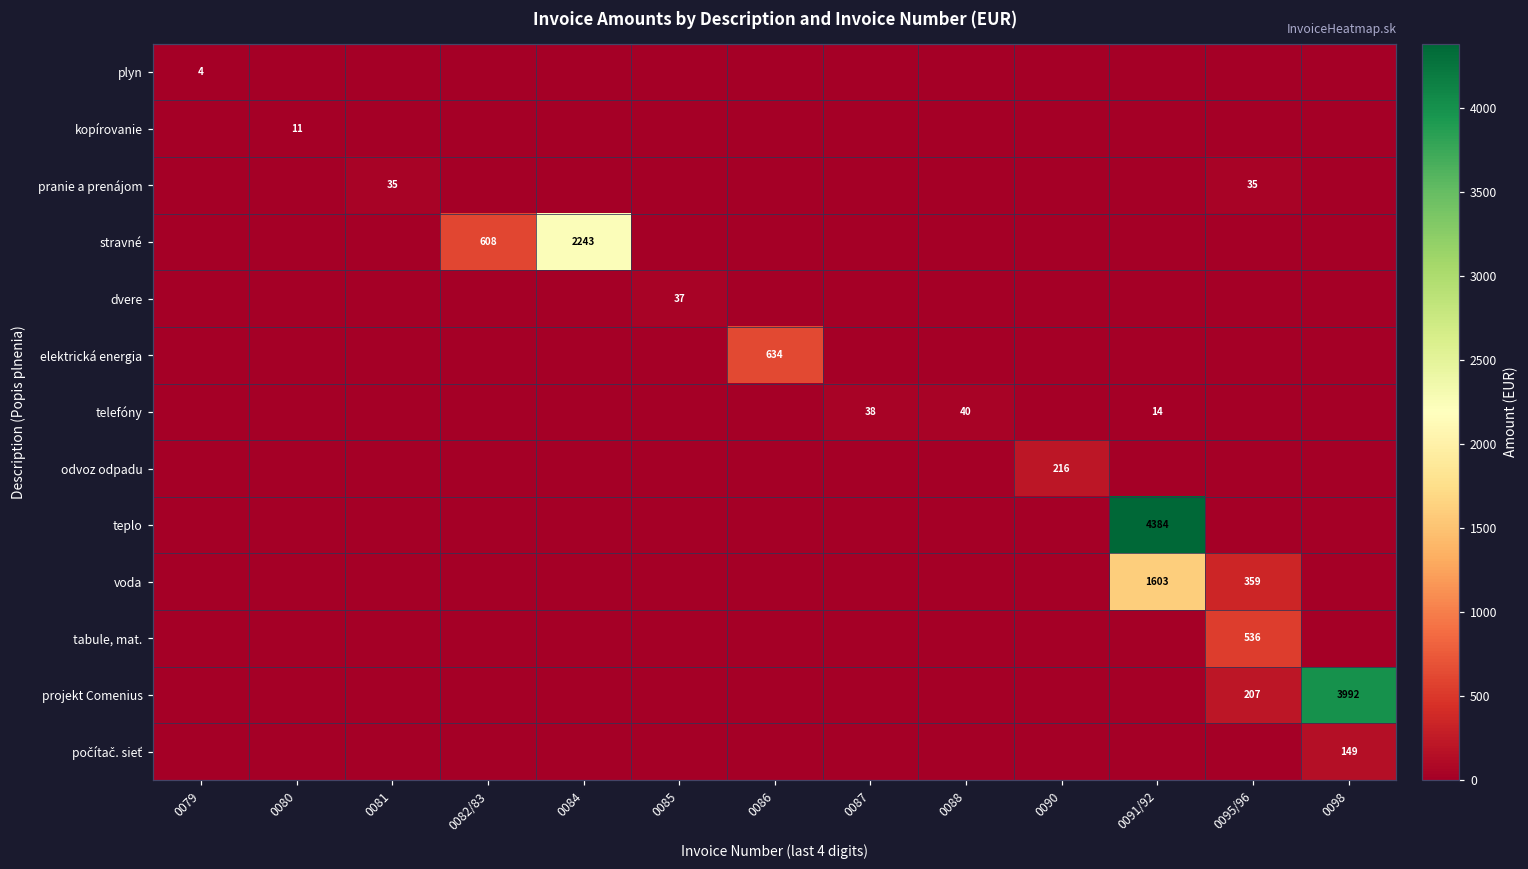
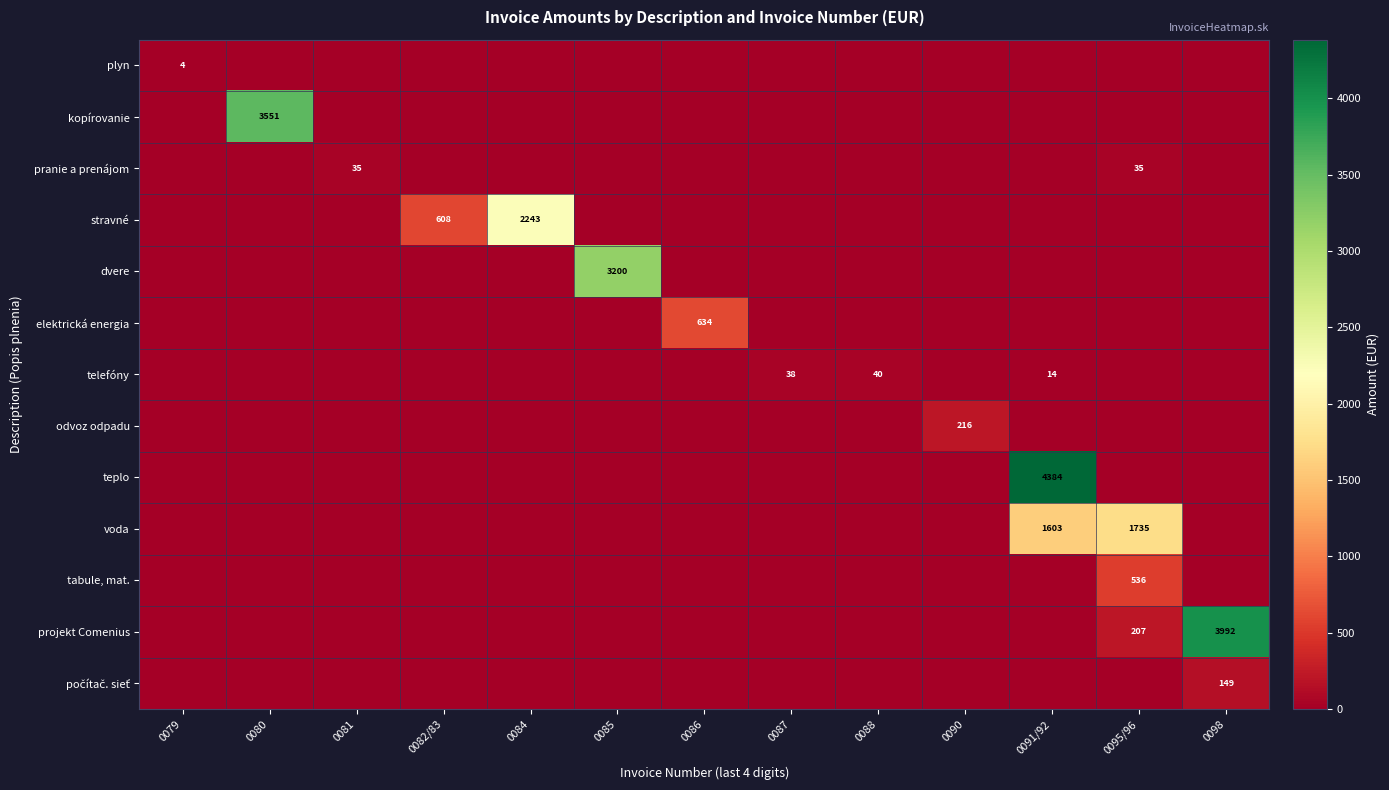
  {
    "plyn": {
      "0079": 4
    },
    "kopírovanie": {
-     "0080": 11
+     "0080": 3551
    },
    "pranie a prenájom": {
      "0081": 35,
      "0095/96": 35
    },
    "stravné": {
      "0082/83": 608,
      "0084": 2243
    },
    "dvere": {
-     "0085": 37
+     "0085": 3200
    },
    "elektrická energia": {
      "0086": 634
    },
    "telefóny": {
      "0087": 38,
      "0088": 40,
      "0091/92": 14
    },
    "odvoz odpadu": {
      "0090": 216
    },
    "teplo": {
      "0091/92": 4384
    },
    "voda": {
      "0091/92": 1603,
-     "0095/96": 359
+     "0095/96": 1735
    },
    "tabule, mat.": {
      "0095/96": 536
    },
    "projekt Comenius": {
      "0095/96": 207,
      "0098": 3992
    },
    "počítač. sieť": {
      "0098": 149
    }
  }
